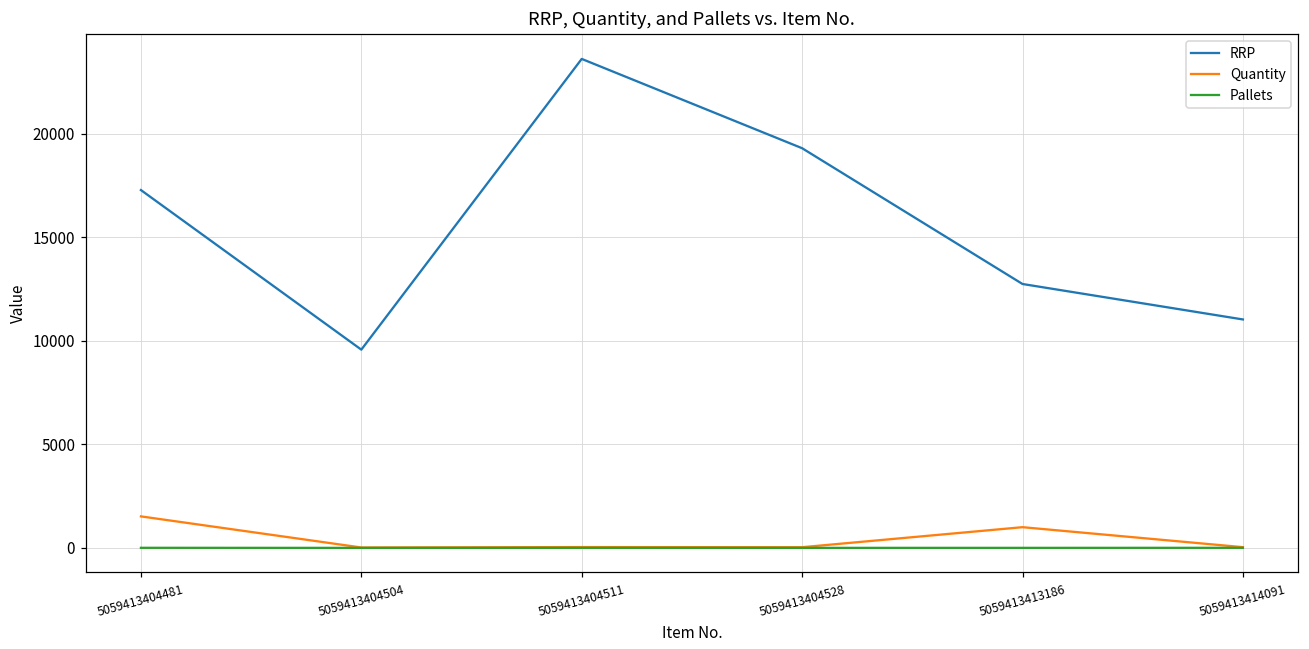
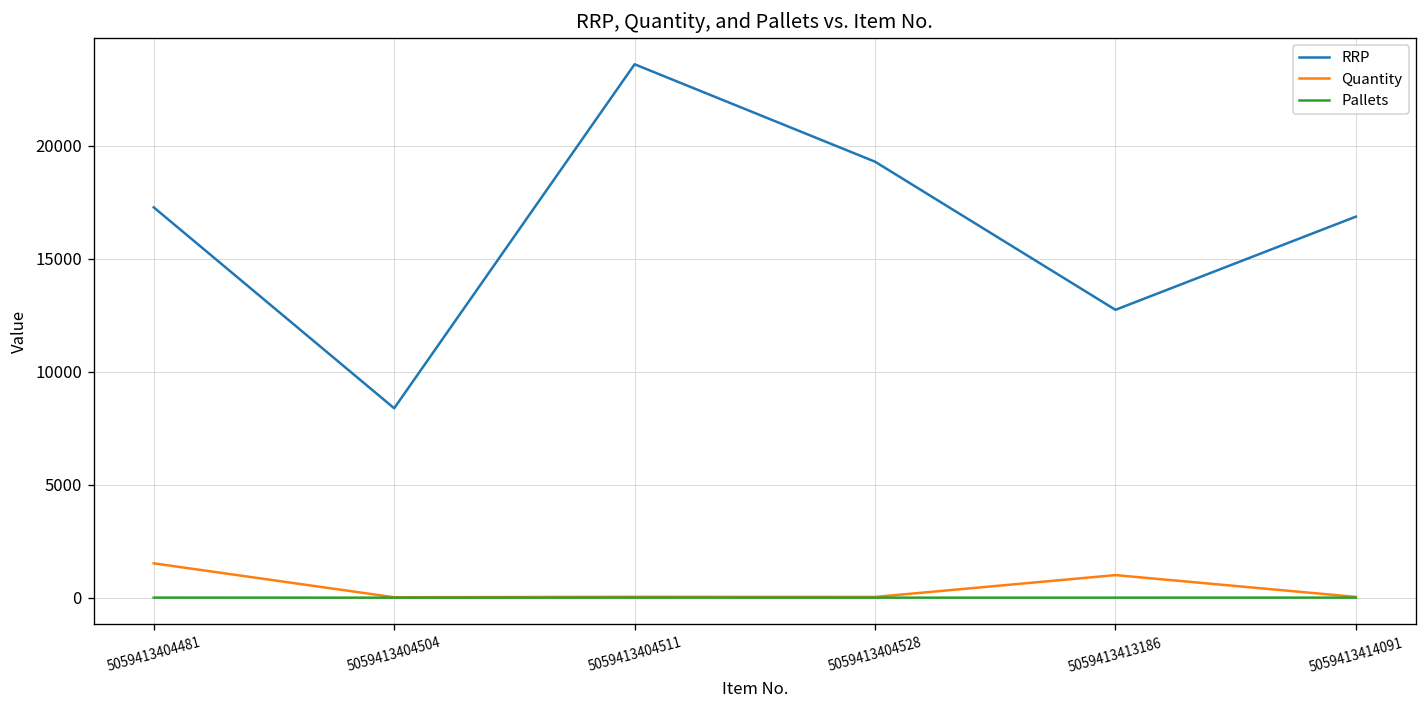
  {
    "RRP": {
      "5059413404481": 17300,
-     "5059413404504": 9600,
+     "5059413404504": 8400,
      "5059413404511": 23600,
      "5059413404528": 19300,
      "5059413413186": 12700,
-     "5059413414091": 11000
+     "5059413414091": 16900
    },
    "Quantity": {
      "5059413404481": 1500,
      "5059413413186": 1000
    },
    "Pallets": {
      "5059413404481": 0,
      "5059413413186": 0
    }
  }
